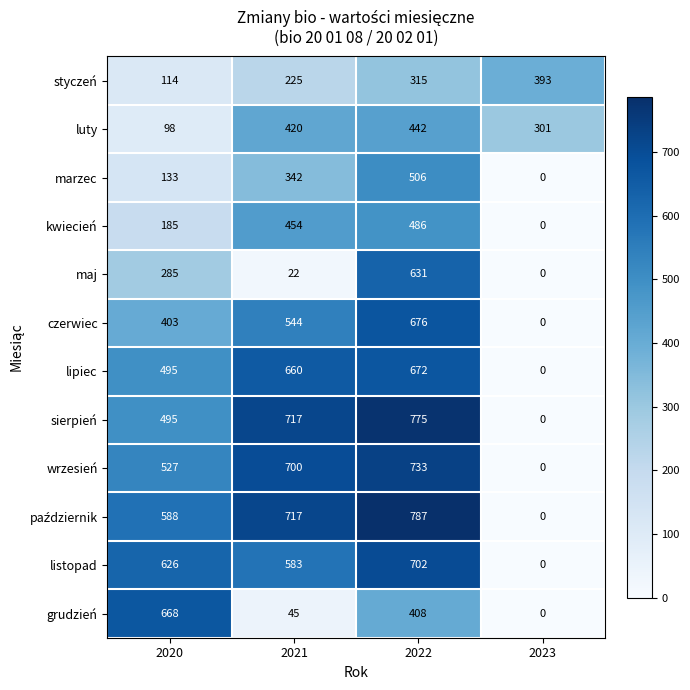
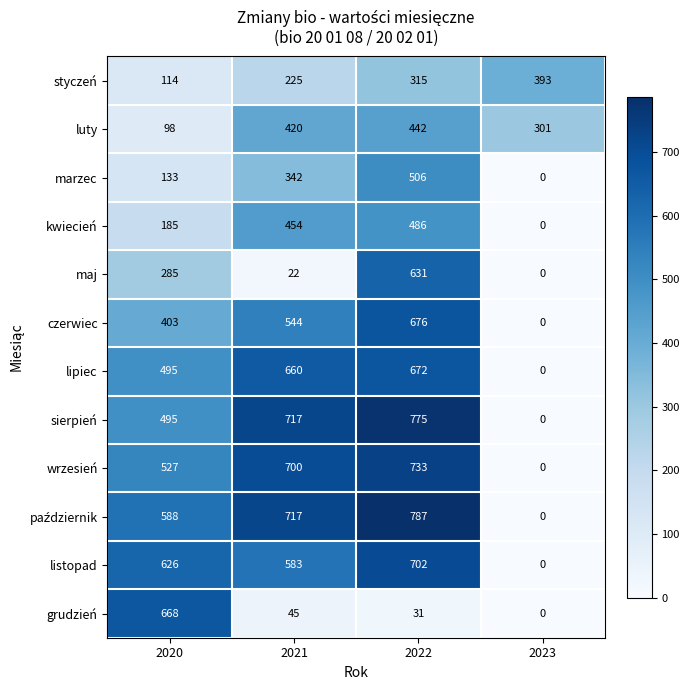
  {
    "styczeń": {
      "2020": 114,
      "2021": 225,
      "2022": 315,
      "2023": 393
    },
    "luty": {
      "2020": 98,
      "2021": 420,
      "2022": 442,
      "2023": 301
    },
    "marzec": {
      "2020": 133,
      "2021": 342,
      "2022": 506,
      "2023": 0
    },
    "kwiecień": {
      "2020": 185,
      "2021": 454,
      "2022": 486,
      "2023": 0
    },
    "maj": {
      "2020": 285,
      "2021": 22,
      "2022": 631,
      "2023": 0
    },
    "czerwiec": {
      "2020": 403,
      "2021": 544,
      "2022": 676,
      "2023": 0
    },
    "lipiec": {
      "2020": 495,
      "2021": 660,
      "2022": 672,
      "2023": 0
    },
    "sierpień": {
      "2020": 495,
      "2021": 717,
      "2022": 775,
      "2023": 0
    },
    "wrzesień": {
      "2020": 527,
      "2021": 700,
      "2022": 733,
      "2023": 0
    },
    "październik": {
      "2020": 588,
      "2021": 717,
      "2022": 787,
      "2023": 0
    },
    "listopad": {
      "2020": 626,
      "2021": 583,
      "2022": 702,
      "2023": 0
    },
    "grudzień": {
      "2020": 668,
      "2021": 45,
-     "2022": 408,
+     "2022": 31,
      "2023": 0
    }
  }
